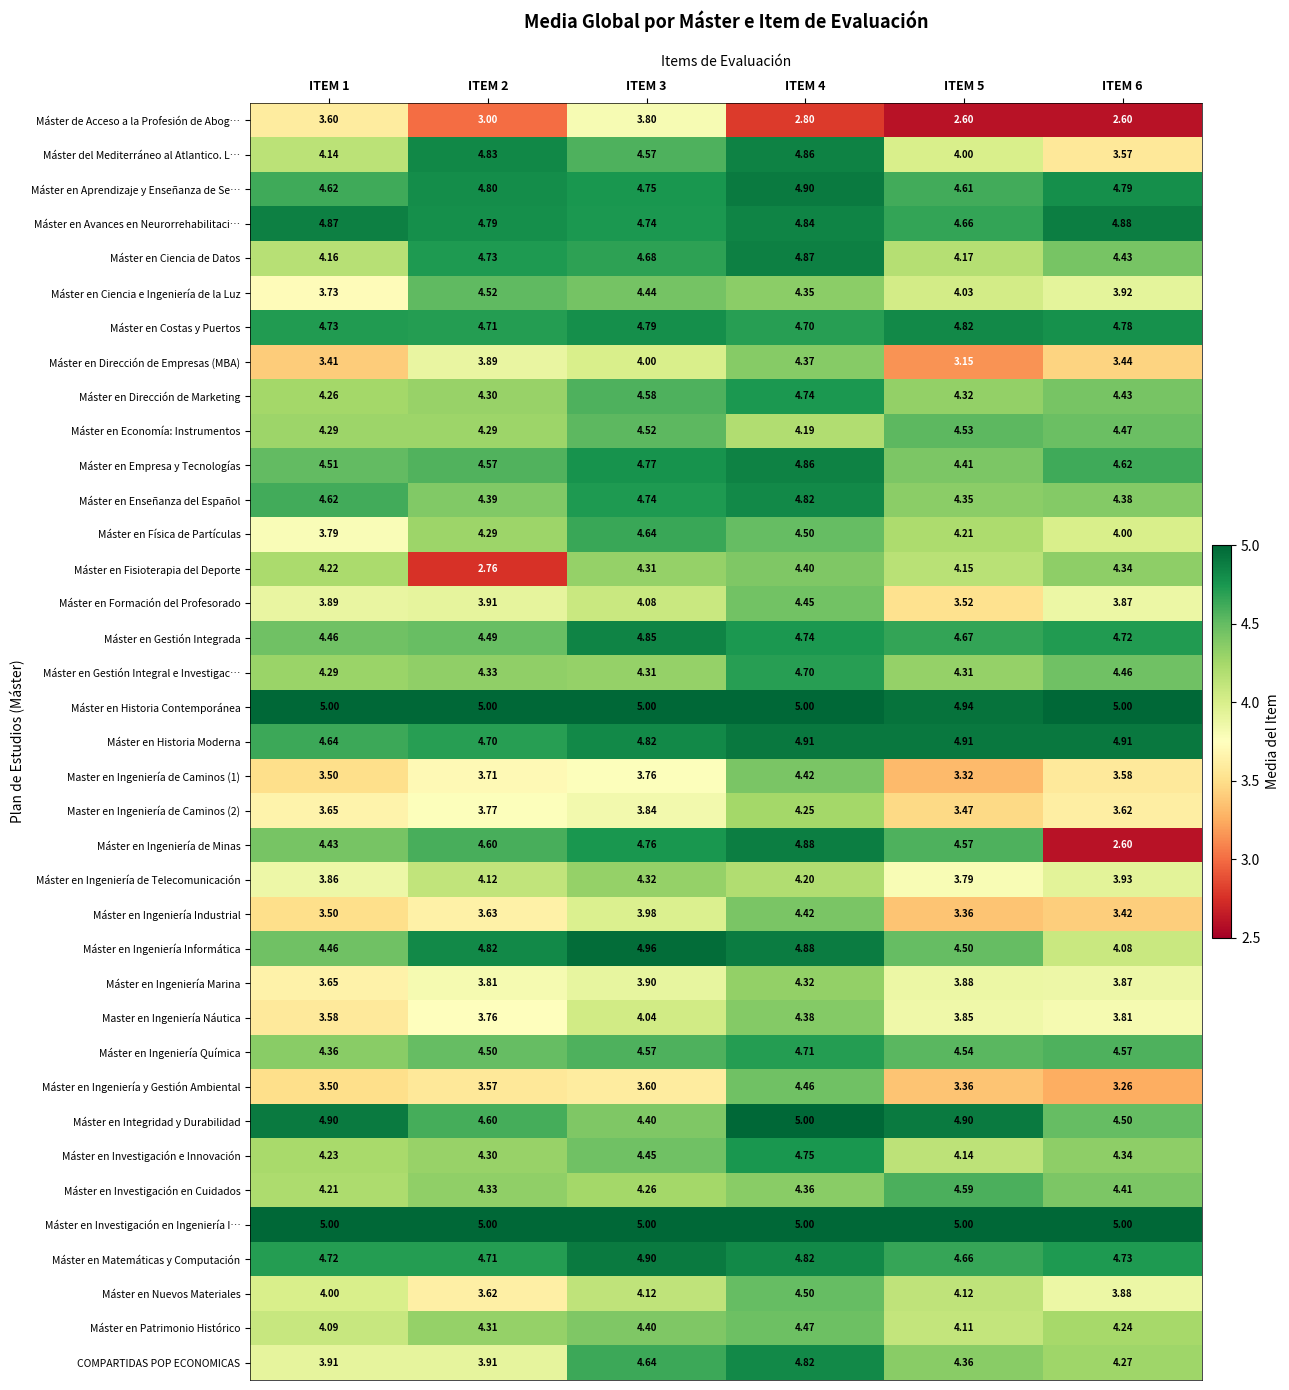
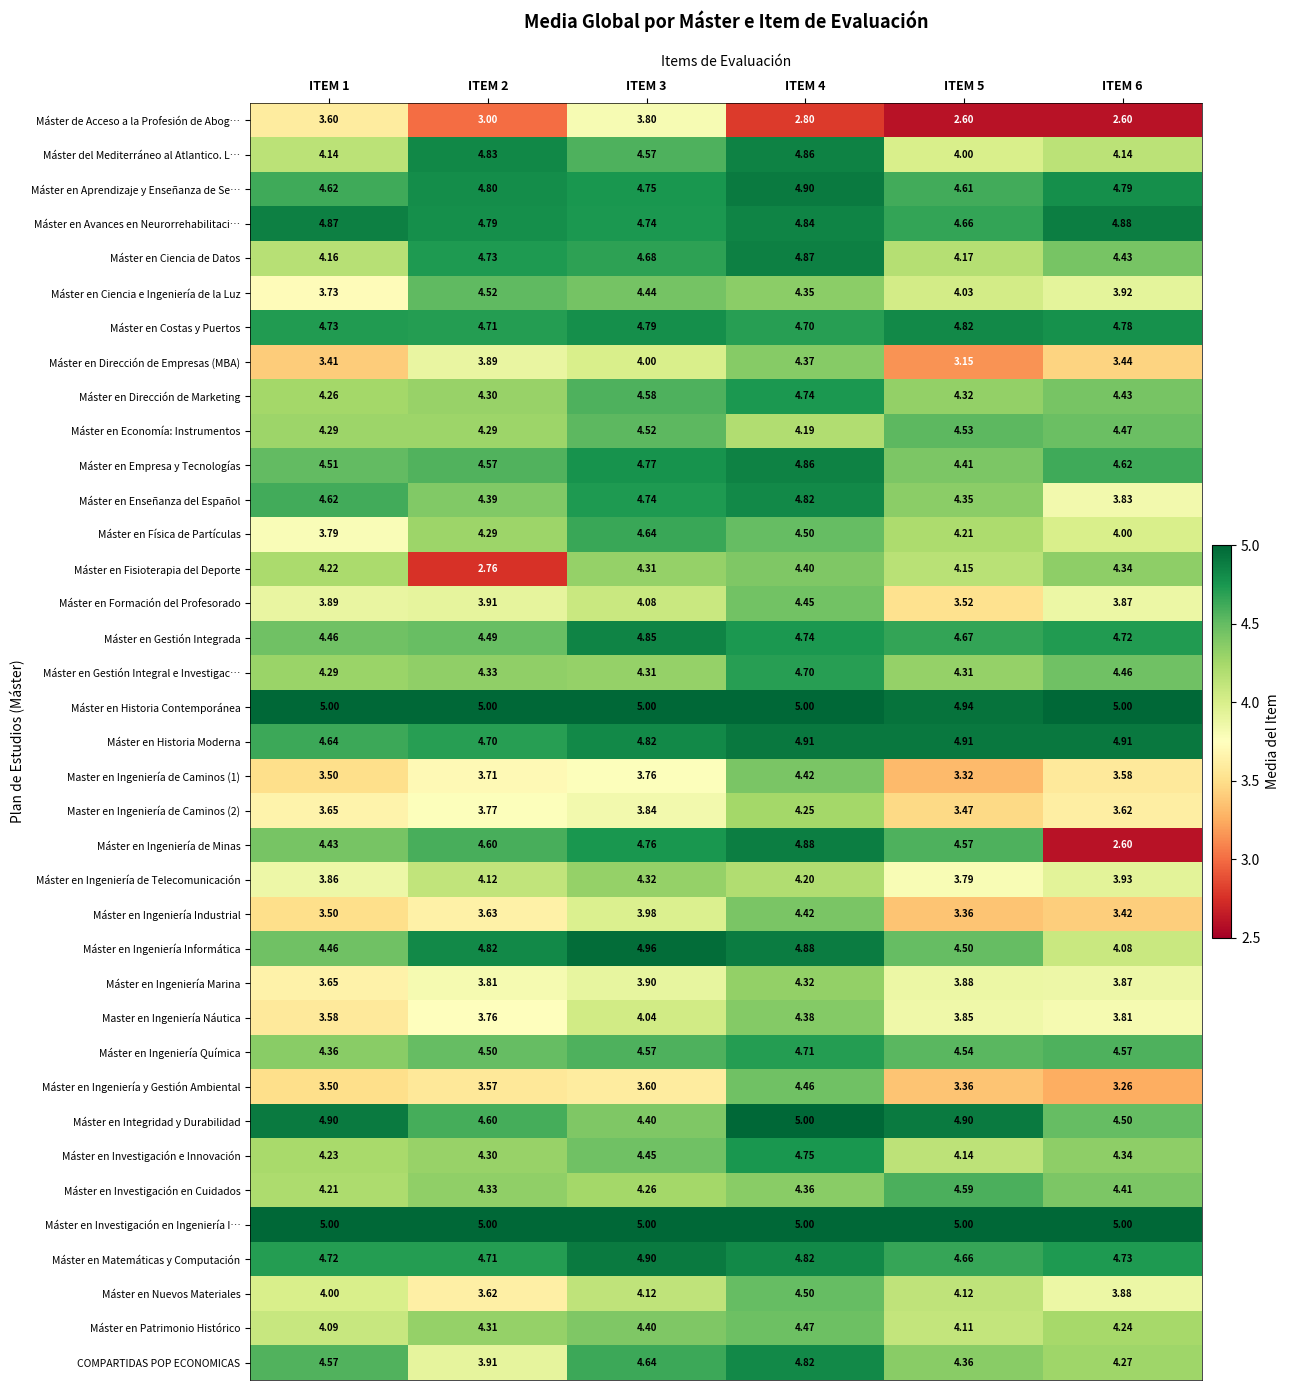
  {
    "Máster del Mediterráneo al Atlantico. L…": {
      "ITEM 1": 4.14,
      "ITEM 2": 4.83,
      "ITEM 3": 4.57,
      "ITEM 4": 4.86,
      "ITEM 5": 4.00,
-     "ITEM 6": 3.57
+     "ITEM 6": 4.14
    },
    "Máster en Enseñanza del Español": {
      "ITEM 1": 4.62,
      "ITEM 2": 4.39,
      "ITEM 3": 4.74,
      "ITEM 4": 4.82,
      "ITEM 5": 4.35,
-     "ITEM 6": 4.38
+     "ITEM 6": 3.83
    },
    "COMPARTIDAS POP ECONOMICAS": {
-     "ITEM 1": 3.91,
+     "ITEM 1": 4.57,
      "ITEM 2": 3.91,
      "ITEM 3": 4.64,
      "ITEM 4": 4.82,
      "ITEM 5": 4.36,
      "ITEM 6": 4.27
    }
  }
